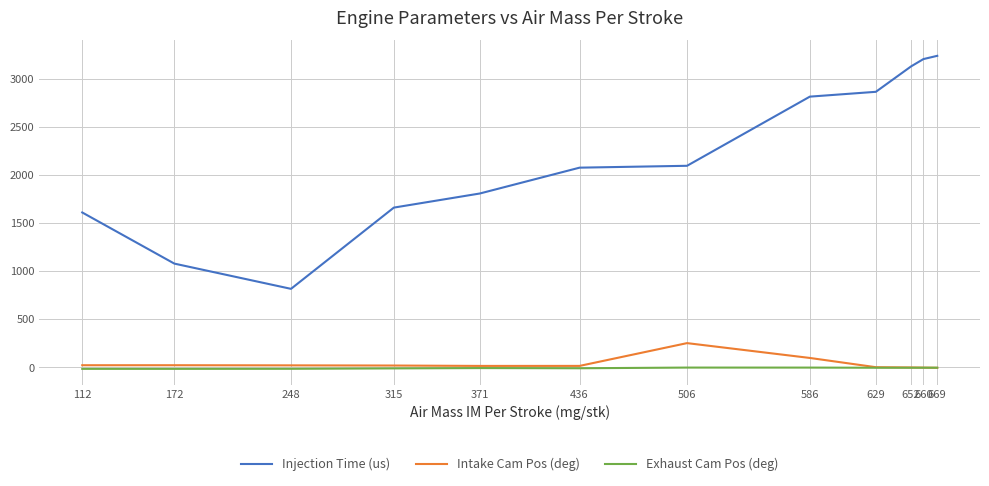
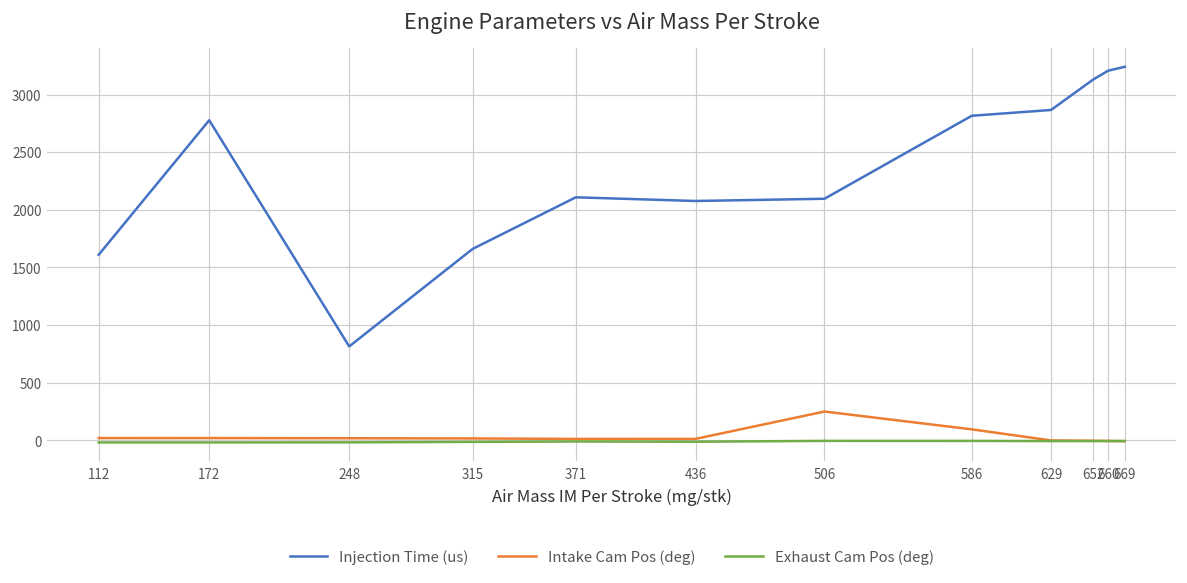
  {
    "Injection Time (us)": {
      "112": 1600,
-     "172": 1100,
+     "172": 2800,
      "248": 800,
      "315": 1700,
-     "371": 1800,
+     "371": 2100,
      "436": 2100,
      "506": 2100,
      "586": 2800,
      "629": 2900
    },
    "Intake Cam Pos (deg)": {
      "112": 0,
      "172": 0,
      "248": 0,
      "315": 0,
      "506": 200,
      "586": 100
    },
    "Exhaust Cam Pos (deg)": {
      "112": 0,
      "172": 0,
      "248": 0,
      "315": 0,
      "506": 0,
      "586": 0
    }
  }
